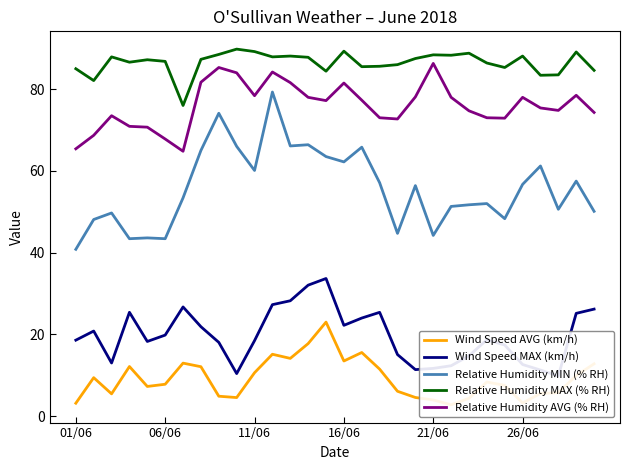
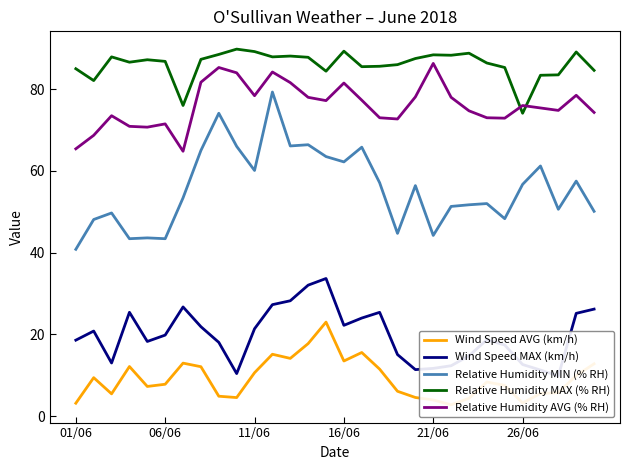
  {
    "Wind Speed AVG (km/h)": {
      "01/06": 3,
      "06/06": 8,
      "11/06": 11,
      "16/06": 13
    },
    "Wind Speed MAX (km/h)": {
      "01/06": 19,
      "06/06": 20,
-     "11/06": 18,
+     "11/06": 21,
      "16/06": 22
    },
    "Relative Humidity MIN (% RH)": {
      "01/06": 41,
      "06/06": 43,
      "11/06": 60,
      "16/06": 62,
      "21/06": 44,
      "26/06": 57
    },
    "Relative Humidity MAX (% RH)": {
      "01/06": 85,
      "06/06": 87,
      "11/06": 89,
      "16/06": 89,
      "21/06": 88,
-     "26/06": 88
+     "26/06": 74
    },
    "Relative Humidity AVG (% RH)": {
      "01/06": 65,
-     "06/06": 68,
+     "06/06": 72,
      "11/06": 78,
      "16/06": 82,
      "21/06": 86,
-     "26/06": 78
+     "26/06": 76
    }
  }
